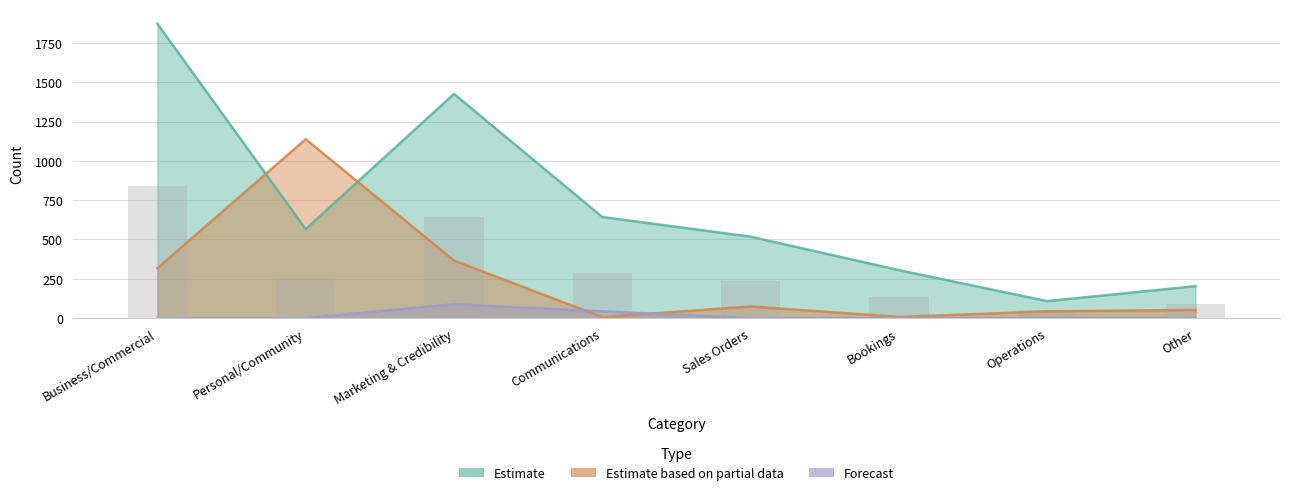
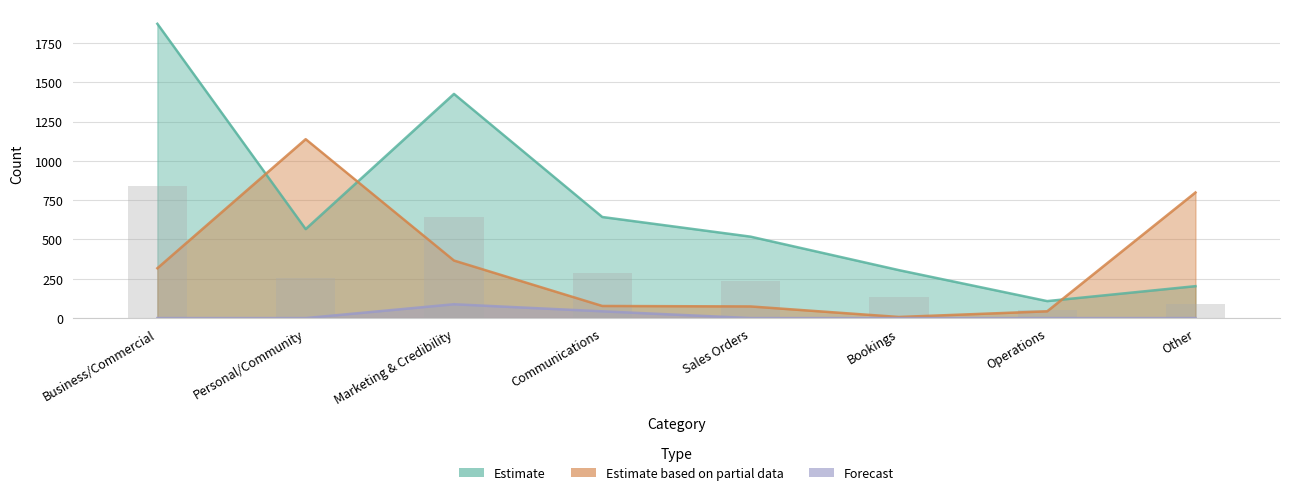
  {
    "Estimate based on partial data": {
      "Business/Commercial": 320,
      "Personal/Community": 1140,
      "Marketing & Credibility": 370,
-     "Communications": 10,
+     "Communications": 80,
      "Sales Orders": 70,
      "Operations": 40,
-     "Other": 50
+     "Other": 800
    }
  }
